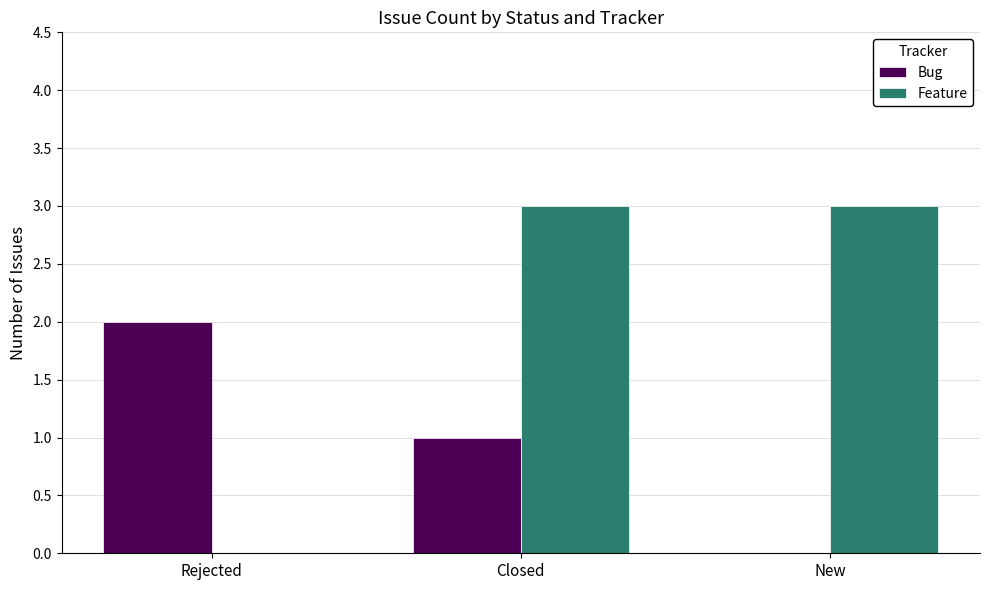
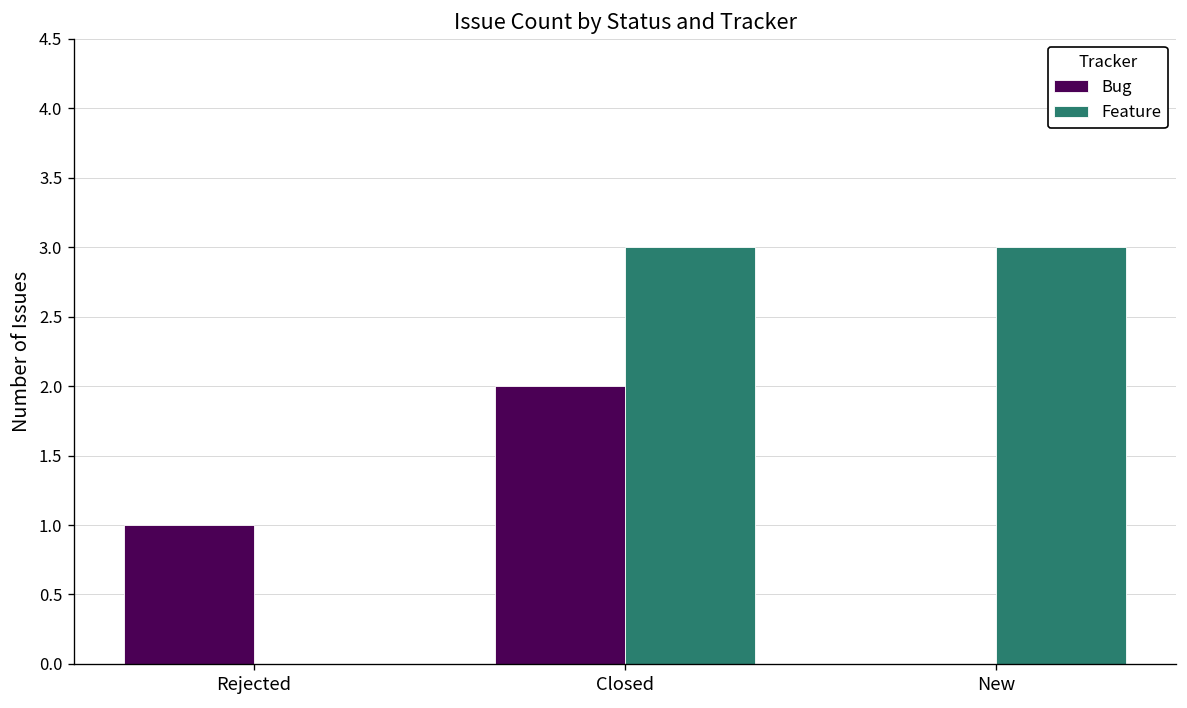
  {
    "Bug": {
-     "Rejected": 2,
-     "Closed": 1,
+     "Rejected": 1,
+     "Closed": 2,
      "New": 0
    },
    "Feature": {
      "Rejected": 0,
      "Closed": 3,
      "New": 3
    }
  }
